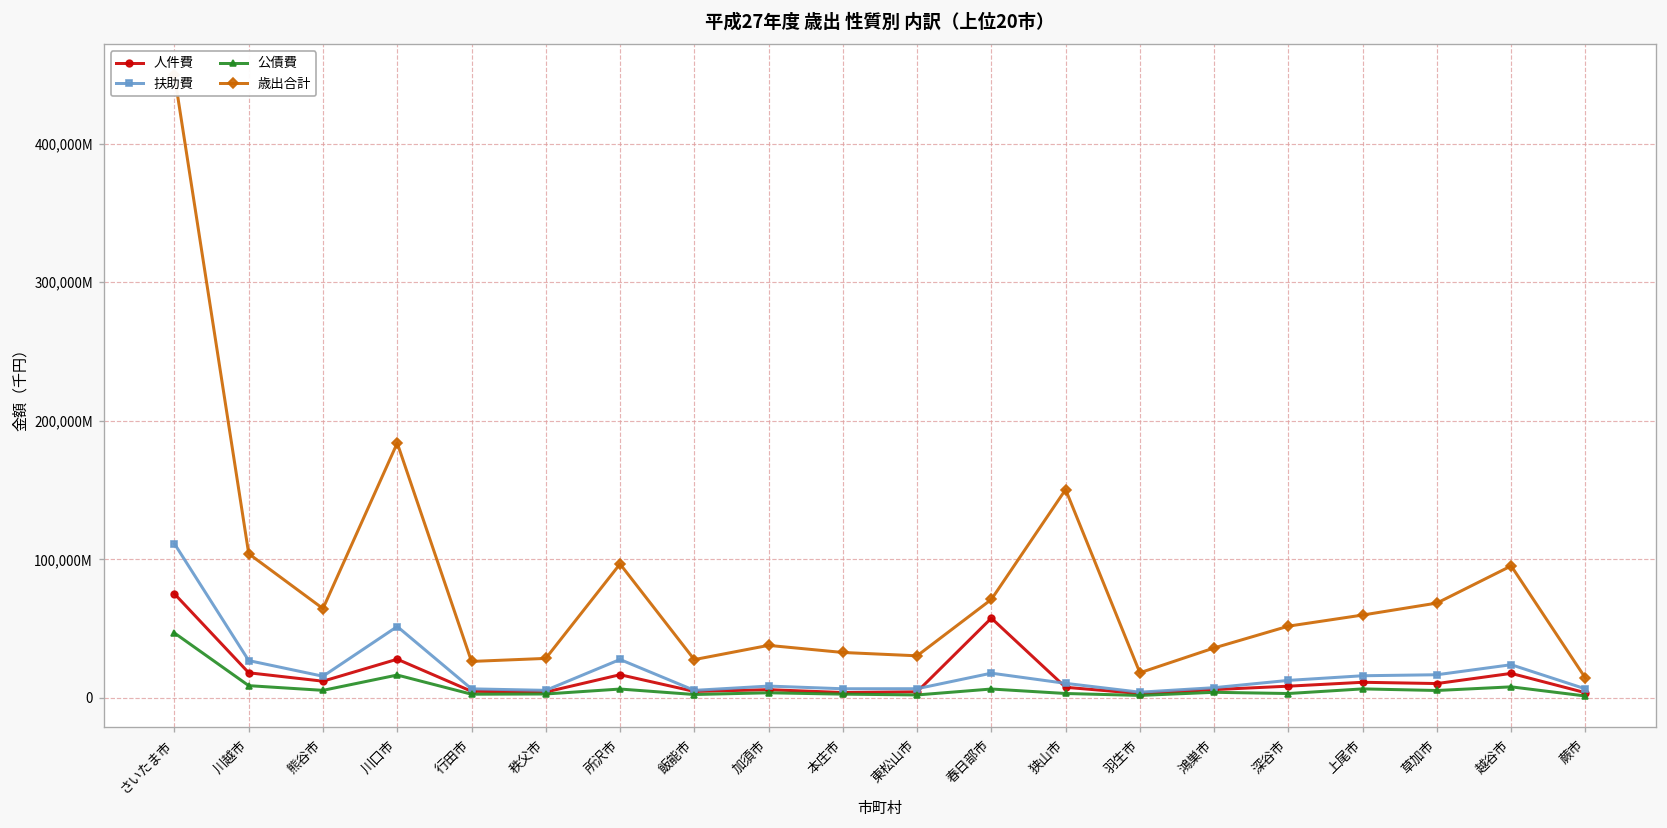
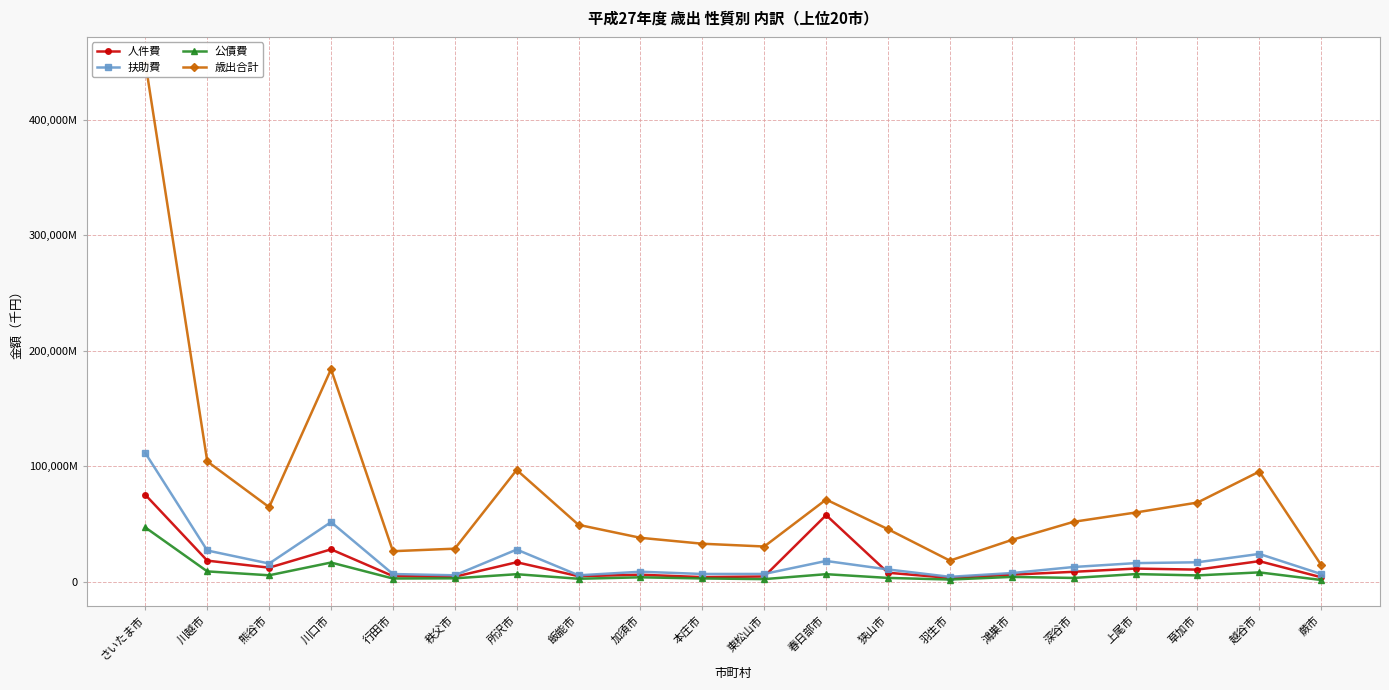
  {
    "人件費": {
      "さいたま市": "75,000,000,000",
      "川越市": "18,000,000,000",
      "熊谷市": "12,000,000,000",
      "川口市": "28,000,000,000",
      "所沢市": "17,000,000,000",
      "加須市": "6,000,000,000",
      "東松山市": "4,000,000,000",
      "春日部市": "58,000,000,000",
      "狭山市": "8,000,000,000",
      "深谷市": "8,000,000,000",
      "上尾市": "11,000,000,000",
      "草加市": "10,000,000,000",
      "越谷市": "18,000,000,000",
      "蕨市": "4,000,000,000"
    },
    "扶助費": {
      "さいたま市": "111,000,000,000",
      "川越市": "27,000,000,000",
      "熊谷市": "16,000,000,000",
      "川口市": "51,000,000,000",
      "所沢市": "28,000,000,000",
      "加須市": "8,000,000,000",
      "本庄市": "7,000,000,000",
      "東松山市": "7,000,000,000",
      "春日部市": "18,000,000,000",
      "狭山市": "10,000,000,000",
      "深谷市": "13,000,000,000",
      "上尾市": "16,000,000,000",
      "草加市": "17,000,000,000",
      "越谷市": "24,000,000,000",
      "蕨市": "6,000,000,000"
    },
    "公債費": {
      "さいたま市": "47,000,000,000",
      "川越市": "9,000,000,000",
      "熊谷市": "5,000,000,000",
      "川口市": "16,000,000,000",
      "所沢市": "6,000,000,000",
      "飯能市": "2,000,000,000",
      "加須市": "4,000,000,000",
      "東松山市": "2,000,000,000",
      "春日部市": "6,000,000,000",
      "狭山市": "3,000,000,000",
      "深谷市": "3,000,000,000",
      "上尾市": "6,000,000,000",
      "草加市": "5,000,000,000",
      "越谷市": "8,000,000,000",
      "蕨市": "1,000,000,000"
    },
    "歳出合計": {
      "川越市": "104,000,000,000",
      "熊谷市": "64,000,000,000",
      "川口市": "184,000,000,000",
      "行田市": "26,000,000,000",
      "秩父市": "28,000,000,000",
      "所沢市": "97,000,000,000",
-     "飯能市": "28,000,000,000",
+     "飯能市": "49,000,000,000",
      "加須市": "38,000,000,000",
      "本庄市": "33,000,000,000",
      "東松山市": "30,000,000,000",
      "春日部市": "71,000,000,000",
-     "狭山市": "150,000,000,000",
+     "狭山市": "45,000,000,000",
      "羽生市": "18,000,000,000",
      "鴻巣市": "36,000,000,000",
      "深谷市": "52,000,000,000",
      "上尾市": "60,000,000,000",
      "草加市": "68,000,000,000",
      "越谷市": "95,000,000,000",
      "蕨市": "14,000,000,000"
    }
  }
